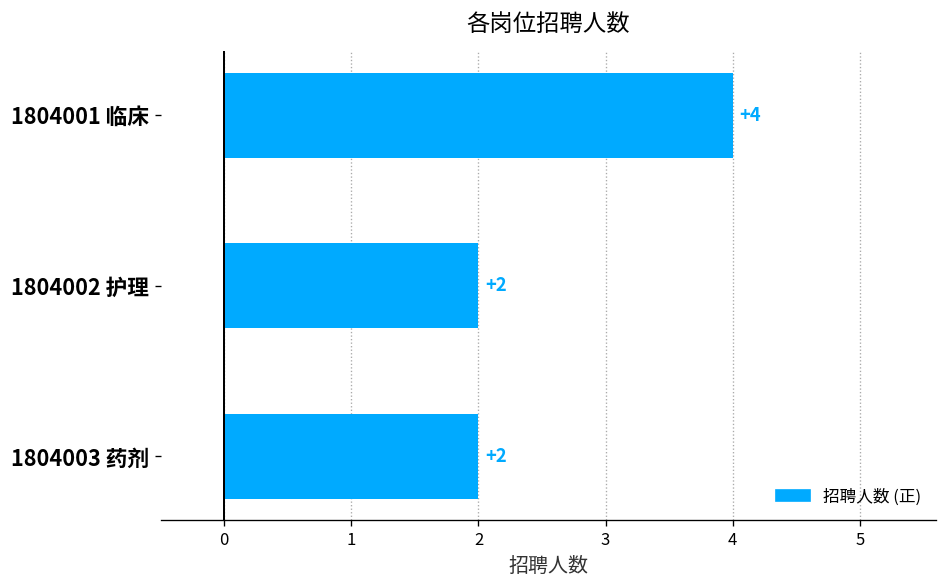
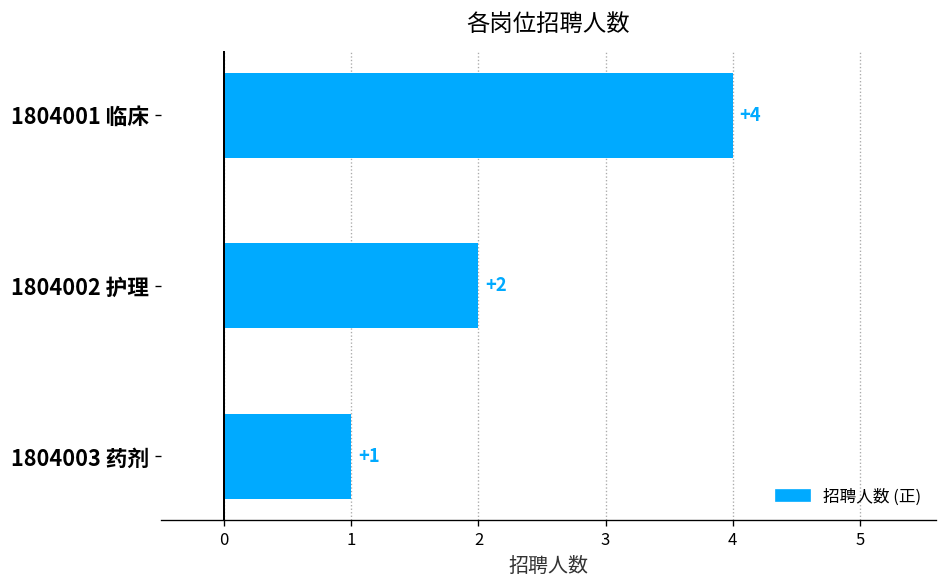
  {
    "1804001 临床": "+4",
    "1804002 护理": "+2",
-   "1804003 药剂": "+2"
+   "1804003 药剂": "+1"
  }
